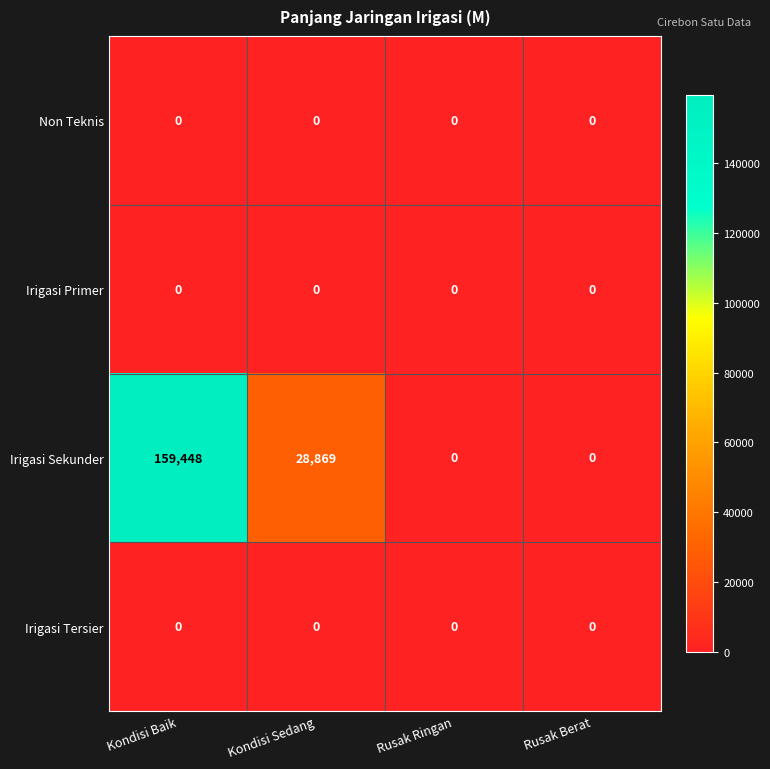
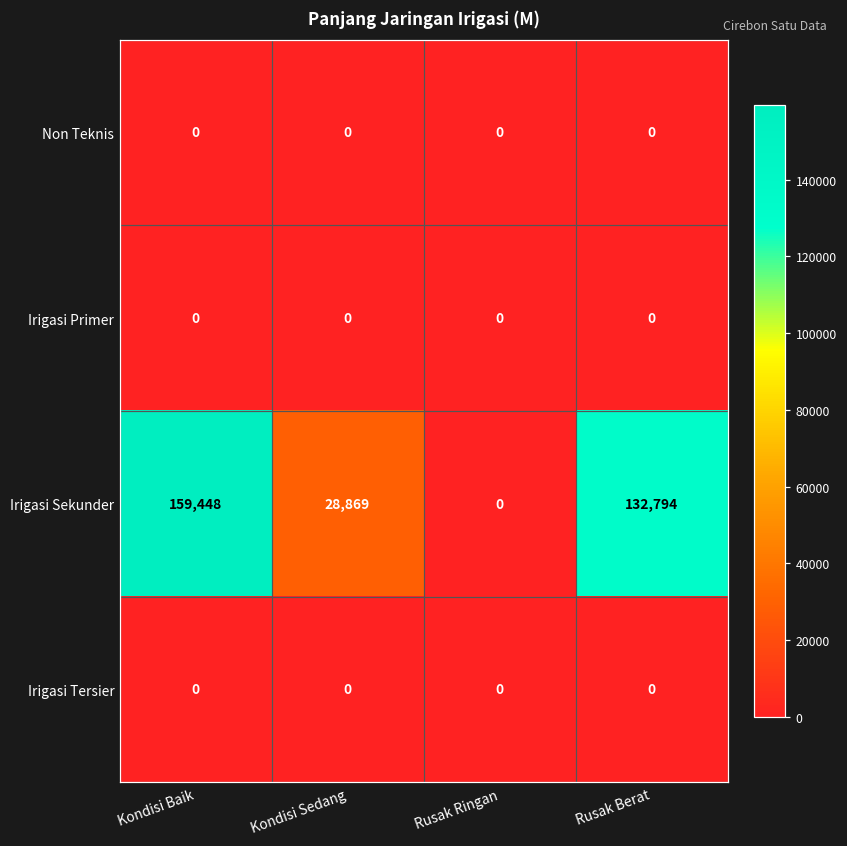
  {
    "Non Teknis": {
      "Kondisi Baik": "0",
      "Kondisi Sedang": "0",
      "Rusak Ringan": "0",
      "Rusak Berat": "0"
    },
    "Irigasi Primer": {
      "Kondisi Baik": "0",
      "Kondisi Sedang": "0",
      "Rusak Ringan": "0",
      "Rusak Berat": "0"
    },
    "Irigasi Sekunder": {
      "Kondisi Baik": "159,448",
      "Kondisi Sedang": "28,869",
      "Rusak Ringan": "0",
-     "Rusak Berat": "0"
+     "Rusak Berat": "132,794"
    },
    "Irigasi Tersier": {
      "Kondisi Baik": "0",
      "Kondisi Sedang": "0",
      "Rusak Ringan": "0",
      "Rusak Berat": "0"
    }
  }
